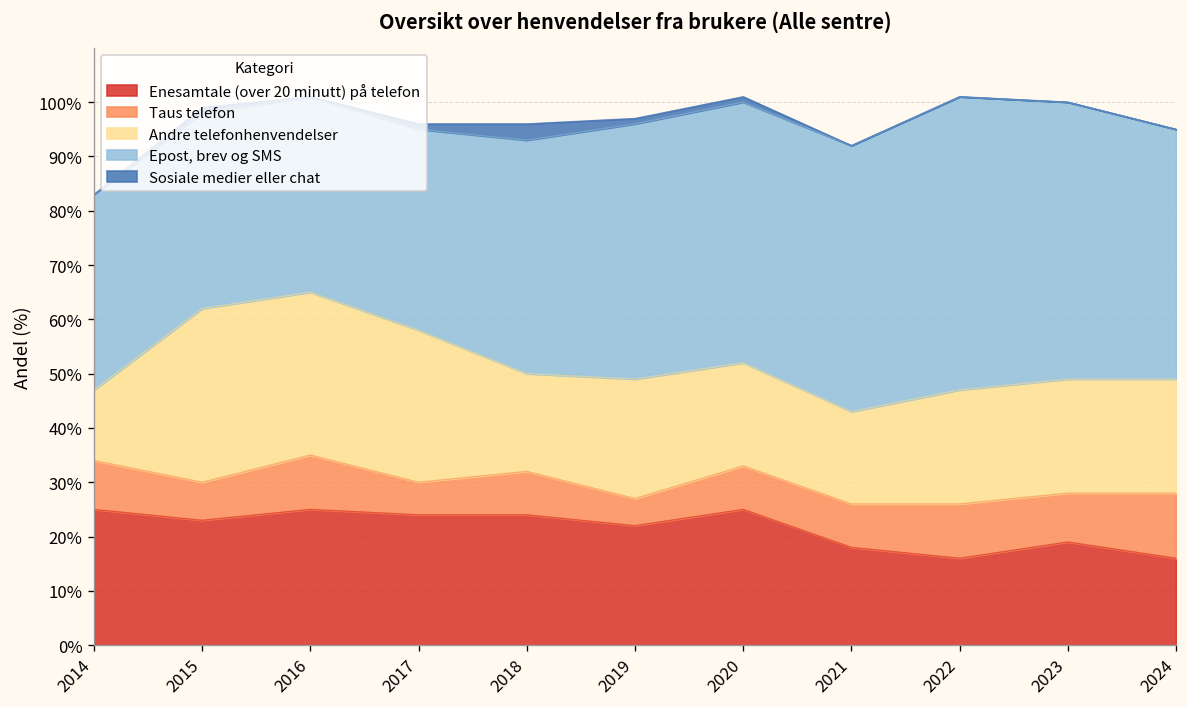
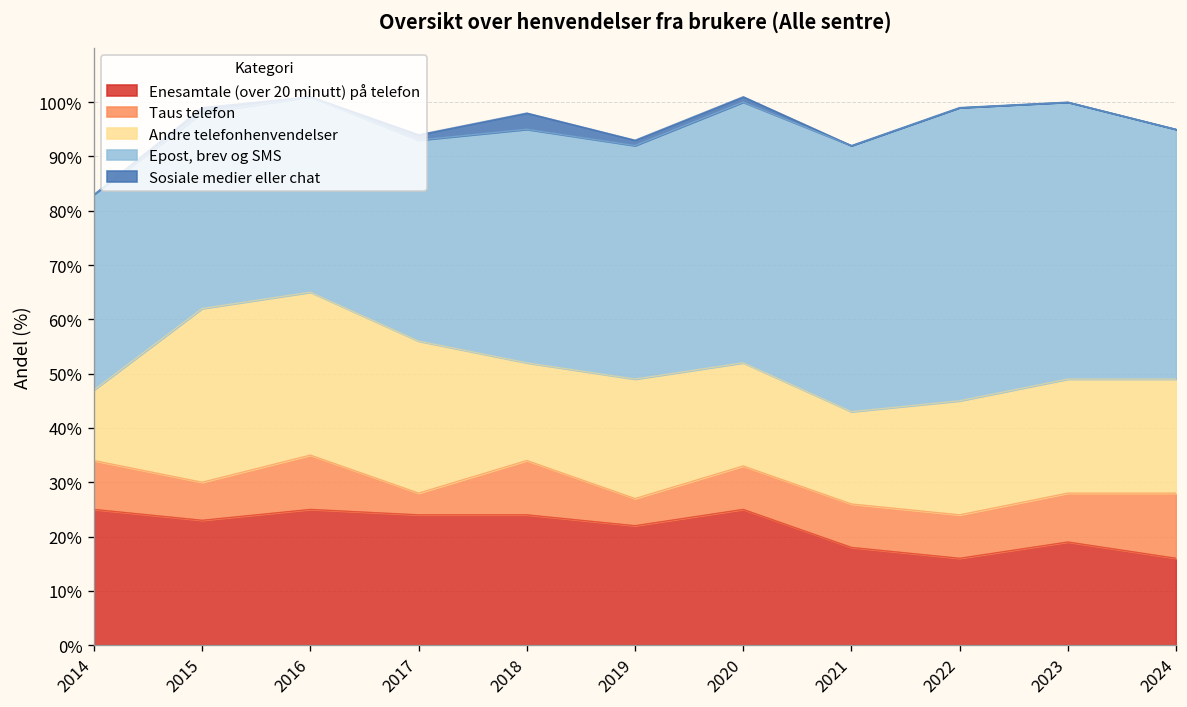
  {
    "Enesamtale (over 20 minutt) på telefon": {
      "2014": "25%",
      "2015": "23%",
      "2016": "25%",
      "2017": "24%",
      "2018": "24%",
      "2019": "22%",
      "2020": "25%",
      "2021": "18%",
      "2022": "16%",
      "2023": "19%",
      "2024": "16%"
    },
    "Taus telefon": {
      "2014": "9%",
      "2015": "7%",
      "2016": "10%",
-     "2017": "6%",
-     "2018": "8%",
+     "2017": "4%",
+     "2018": "10%",
      "2019": "5%",
      "2020": "8%",
      "2021": "8%",
-     "2022": "10%",
+     "2022": "8%",
      "2023": "9%",
      "2024": "12%"
    },
    "Andre telefonhenvendelser": {
      "2014": "13%",
      "2015": "32%",
      "2016": "30%",
      "2017": "28%",
      "2018": "18%",
      "2019": "22%",
      "2020": "19%",
      "2021": "17%",
      "2022": "21%",
      "2023": "21%",
      "2024": "21%"
    },
    "Epost, brev og SMS": {
      "2018": "43%",
-     "2019": "47%",
+     "2019": "43%",
      "2020": "48%"
    },
    "Sosiale medier eller chat": {
      "2018": "3%",
      "2019": "1%",
      "2020": "1%"
    }
  }
